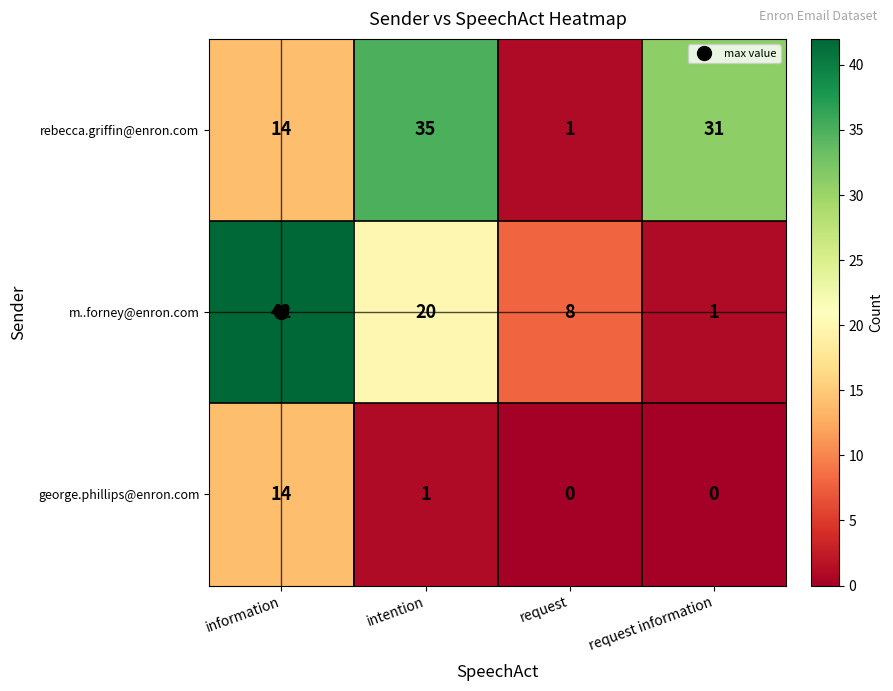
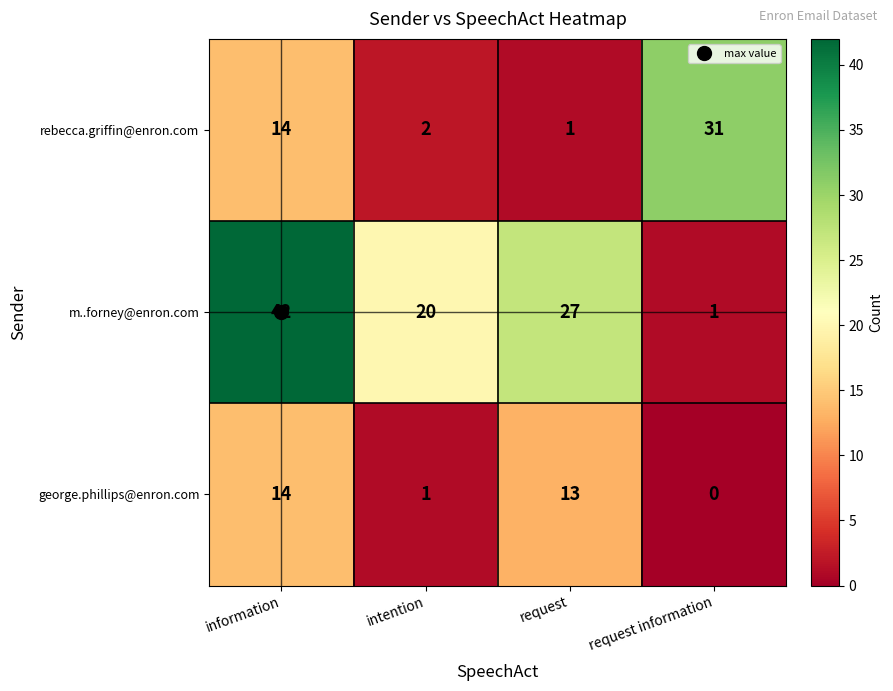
  {
    "rebecca.griffin@enron.com": {
      "information": 14,
-     "intention": 35,
+     "intention": 2,
      "request": 1,
      "request information": 31
    },
    "m..forney@enron.com": {
      "intention": 20,
-     "request": 8,
+     "request": 27,
      "request information": 1
    },
    "george.phillips@enron.com": {
      "information": 14,
      "intention": 1,
-     "request": 0,
+     "request": 13,
      "request information": 0
    }
  }
